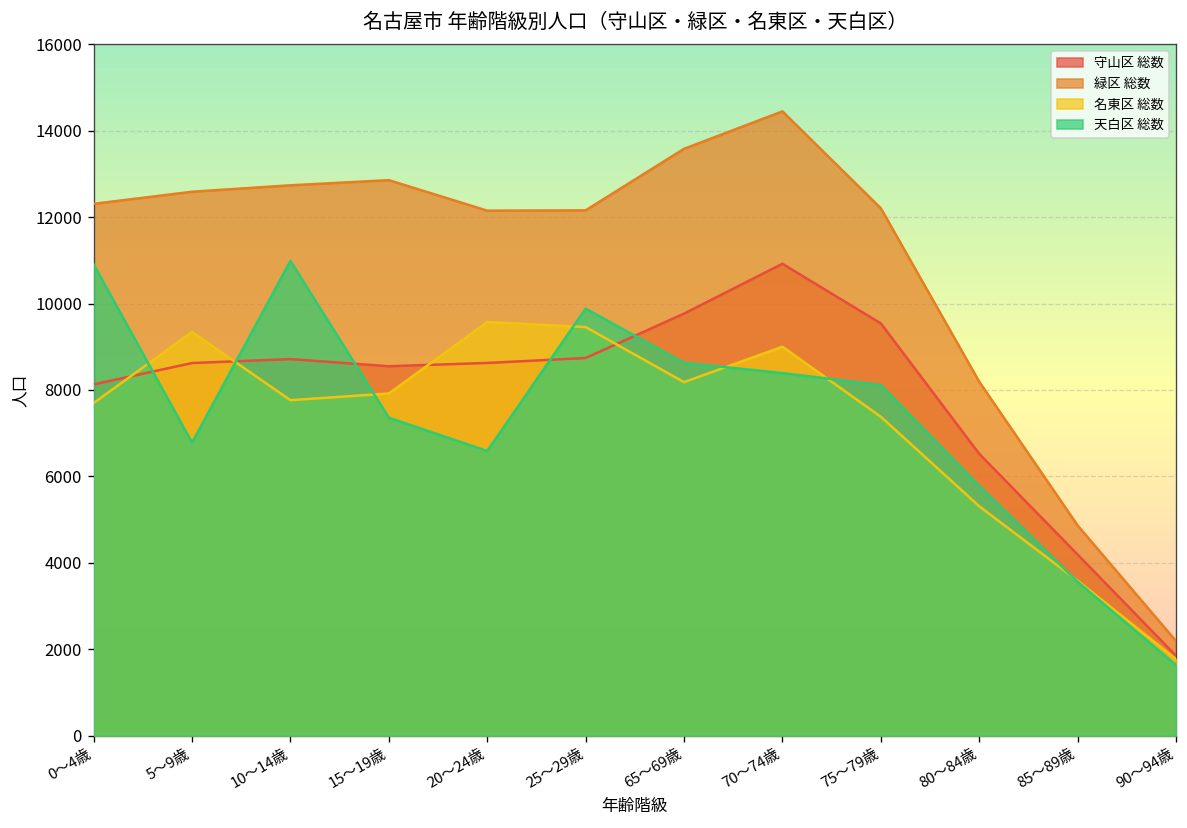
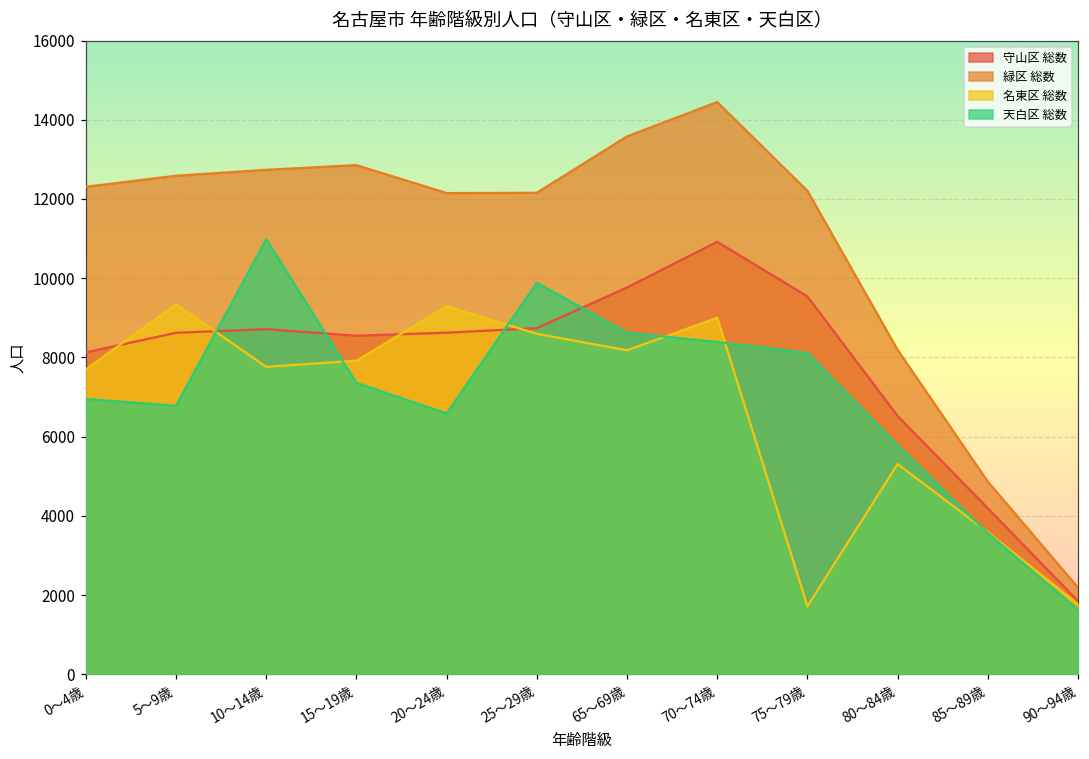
  {
    "名東区 総数": {
      "0～4歳": 7700,
      "5～9歳": 9300,
      "10～14歳": 7800,
      "15～19歳": 7900,
-     "20～24歳": 9600,
-     "25～29歳": 9500,
+     "20～24歳": 9300,
+     "25～29歳": 8600,
      "65～69歳": 8200,
      "70～74歳": 9000,
-     "75～79歳": 7400,
+     "75～79歳": 1700,
      "80～84歳": 5300,
      "90～94歳": 1800
    },
    "天白区 総数": {
-     "0～4歳": 10900,
+     "0～4歳": 7000,
      "5～9歳": 6800,
      "10～14歳": 11000,
      "15～19歳": 7400,
      "20～24歳": 6600,
      "25～29歳": 9900,
      "65～69歳": 8600,
      "70～74歳": 8400,
      "75～79歳": 8100,
      "80～84歳": 5800,
      "90～94歳": 1600
    }
  }
